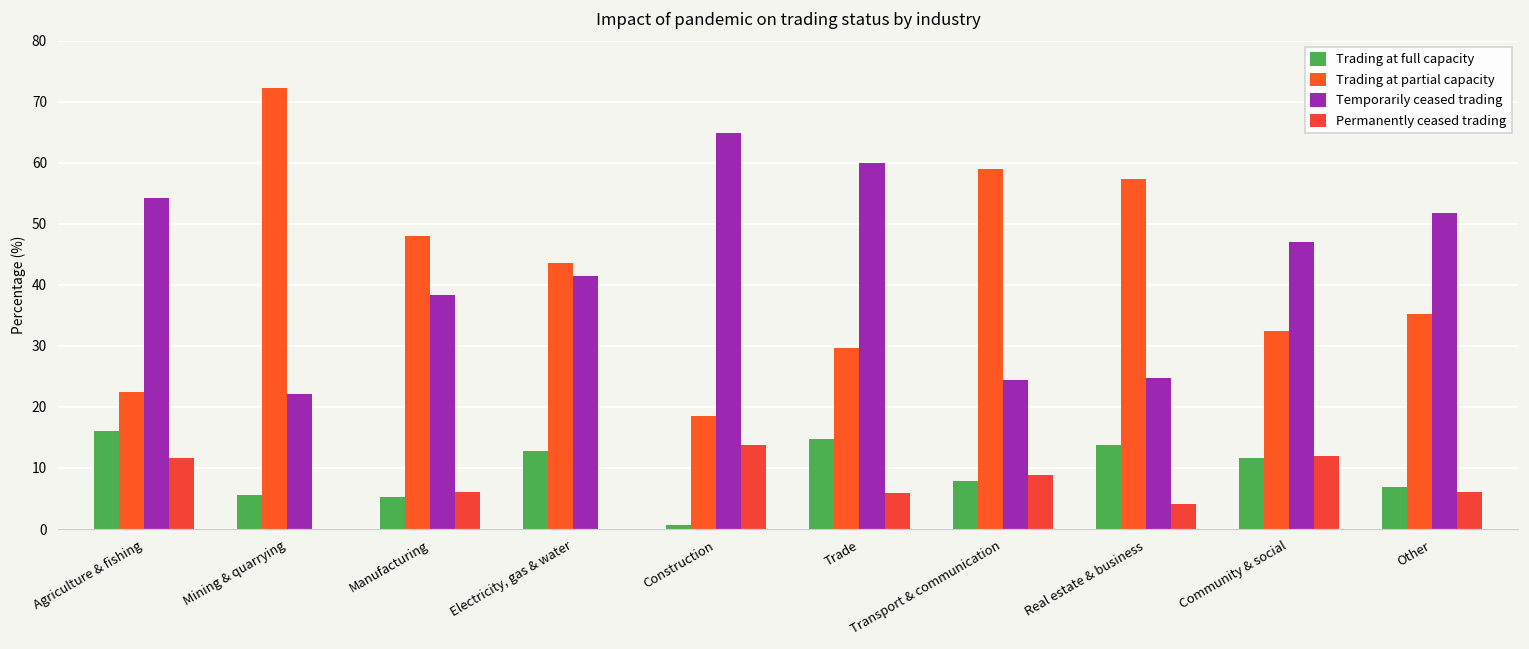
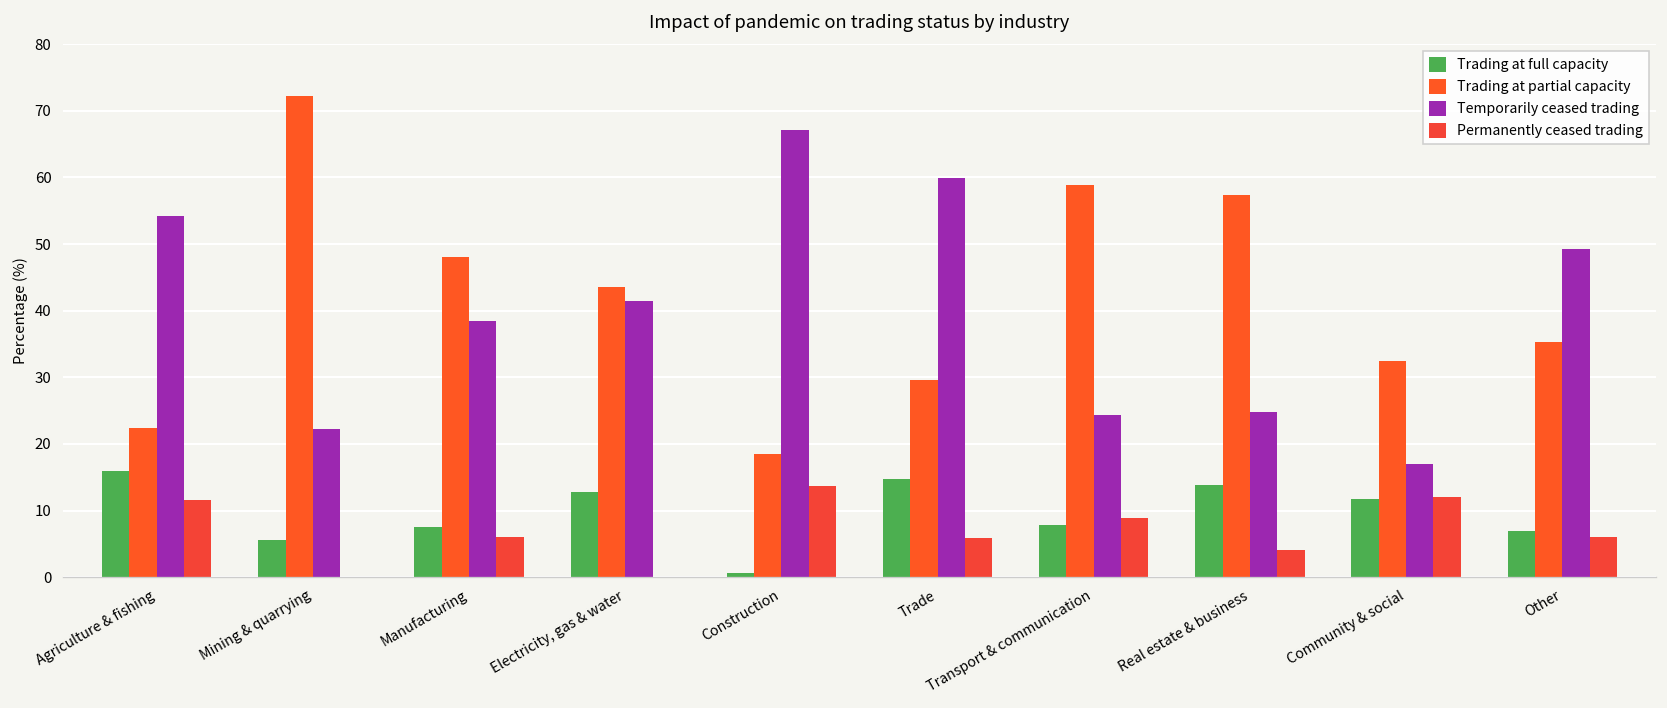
  {
    "Trading at full capacity": {
      "Agriculture & fishing": 16,
      "Mining & quarrying": 6,
-     "Manufacturing": 5,
+     "Manufacturing": 8,
      "Electricity, gas & water": 13,
      "Construction": 1,
      "Trade": 15,
      "Transport & communication": 8,
      "Real estate & business": 14,
      "Community & social": 12,
      "Other": 7
    },
    "Temporarily ceased trading": {
      "Agriculture & fishing": 54,
      "Mining & quarrying": 22,
      "Manufacturing": 38,
      "Electricity, gas & water": 41,
-     "Construction": 65,
+     "Construction": 67,
      "Trade": 60,
      "Transport & communication": 24,
      "Real estate & business": 25,
-     "Community & social": 47,
-     "Other": 52
+     "Community & social": 17,
+     "Other": 49
    }
  }
